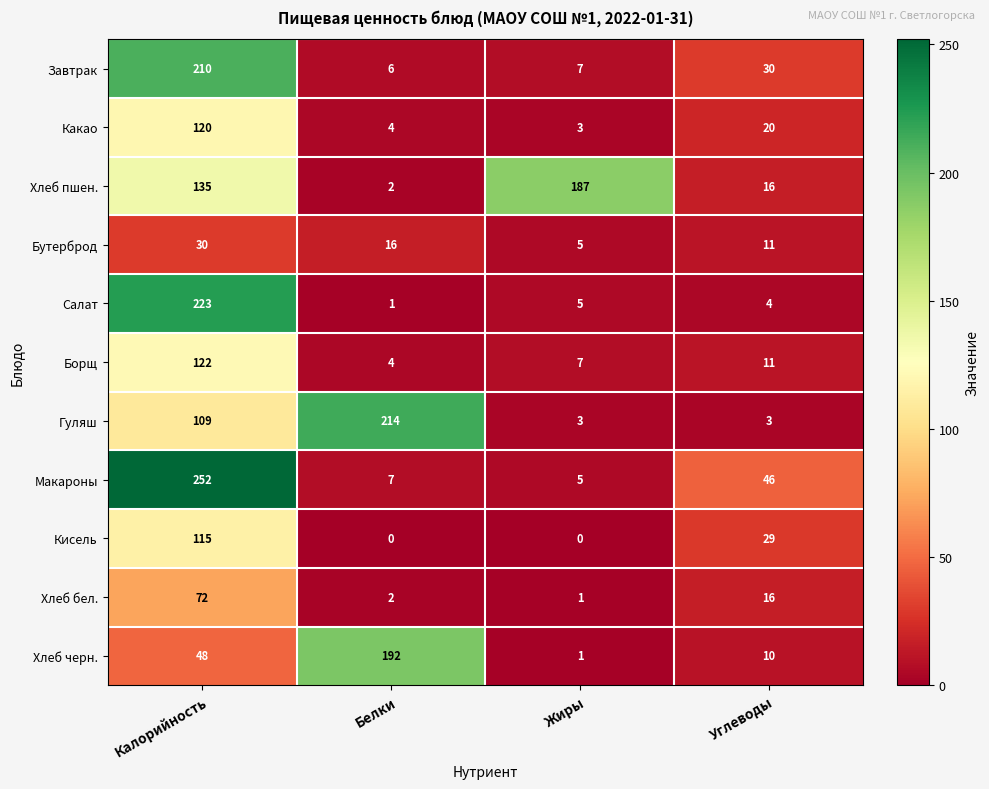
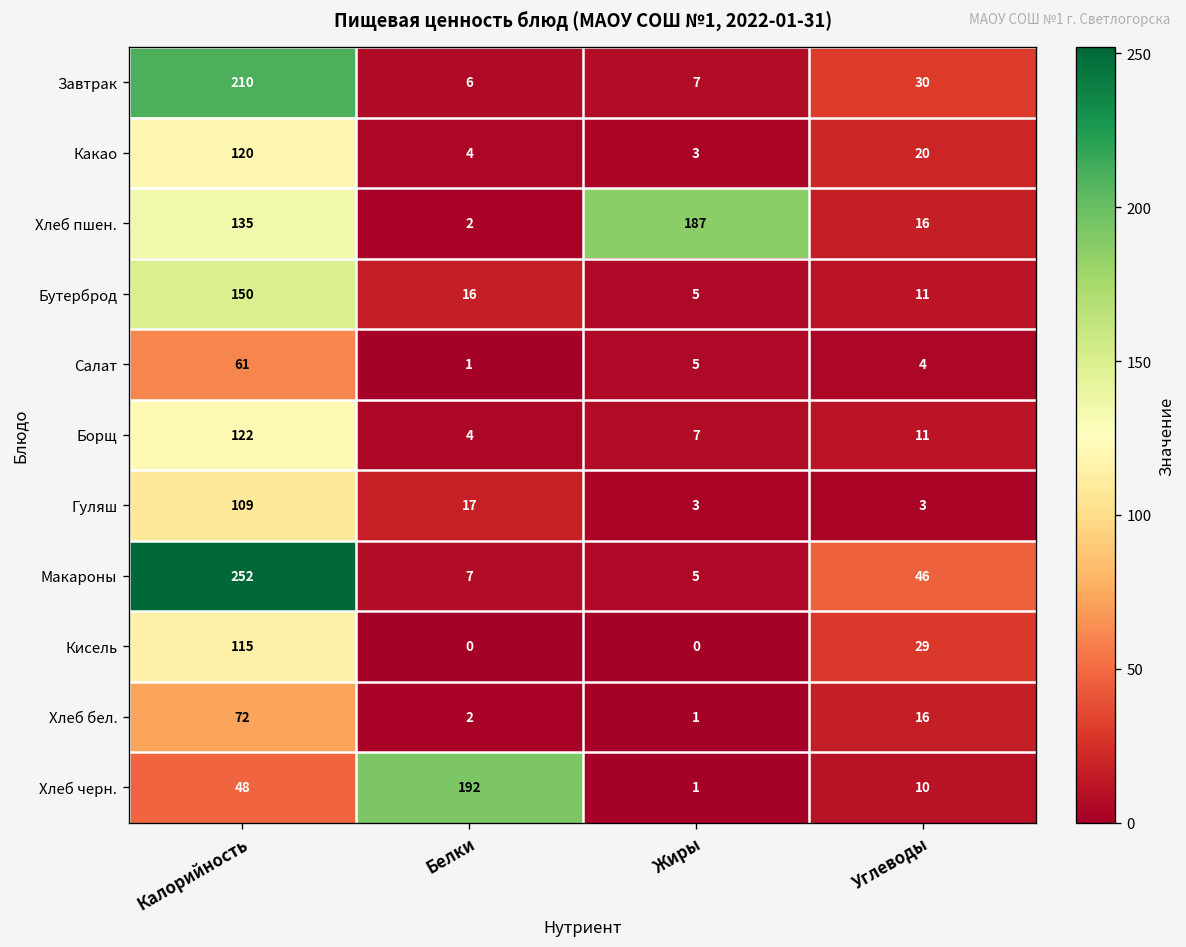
  {
    "Завтрак": {
      "Калорийность": 210,
      "Белки": 6,
      "Жиры": 7,
      "Углеводы": 30
    },
    "Какао": {
      "Калорийность": 120,
      "Белки": 4,
      "Жиры": 3,
      "Углеводы": 20
    },
    "Хлеб пшен.": {
      "Калорийность": 135,
      "Белки": 2,
      "Жиры": 187,
      "Углеводы": 16
    },
    "Бутерброд": {
-     "Калорийность": 30,
+     "Калорийность": 150,
      "Белки": 16,
      "Жиры": 5,
      "Углеводы": 11
    },
    "Салат": {
-     "Калорийность": 223,
+     "Калорийность": 61,
      "Белки": 1,
      "Жиры": 5,
      "Углеводы": 4
    },
    "Борщ": {
      "Калорийность": 122,
      "Белки": 4,
      "Жиры": 7,
      "Углеводы": 11
    },
    "Гуляш": {
      "Калорийность": 109,
-     "Белки": 214,
+     "Белки": 17,
      "Жиры": 3,
      "Углеводы": 3
    },
    "Макароны": {
      "Калорийность": 252,
      "Белки": 7,
      "Жиры": 5,
      "Углеводы": 46
    },
    "Кисель": {
      "Калорийность": 115,
      "Белки": 0,
      "Жиры": 0,
      "Углеводы": 29
    },
    "Хлеб бел.": {
      "Калорийность": 72,
      "Белки": 2,
      "Жиры": 1,
      "Углеводы": 16
    },
    "Хлеб черн.": {
      "Калорийность": 48,
      "Белки": 192,
      "Жиры": 1,
      "Углеводы": 10
    }
  }
